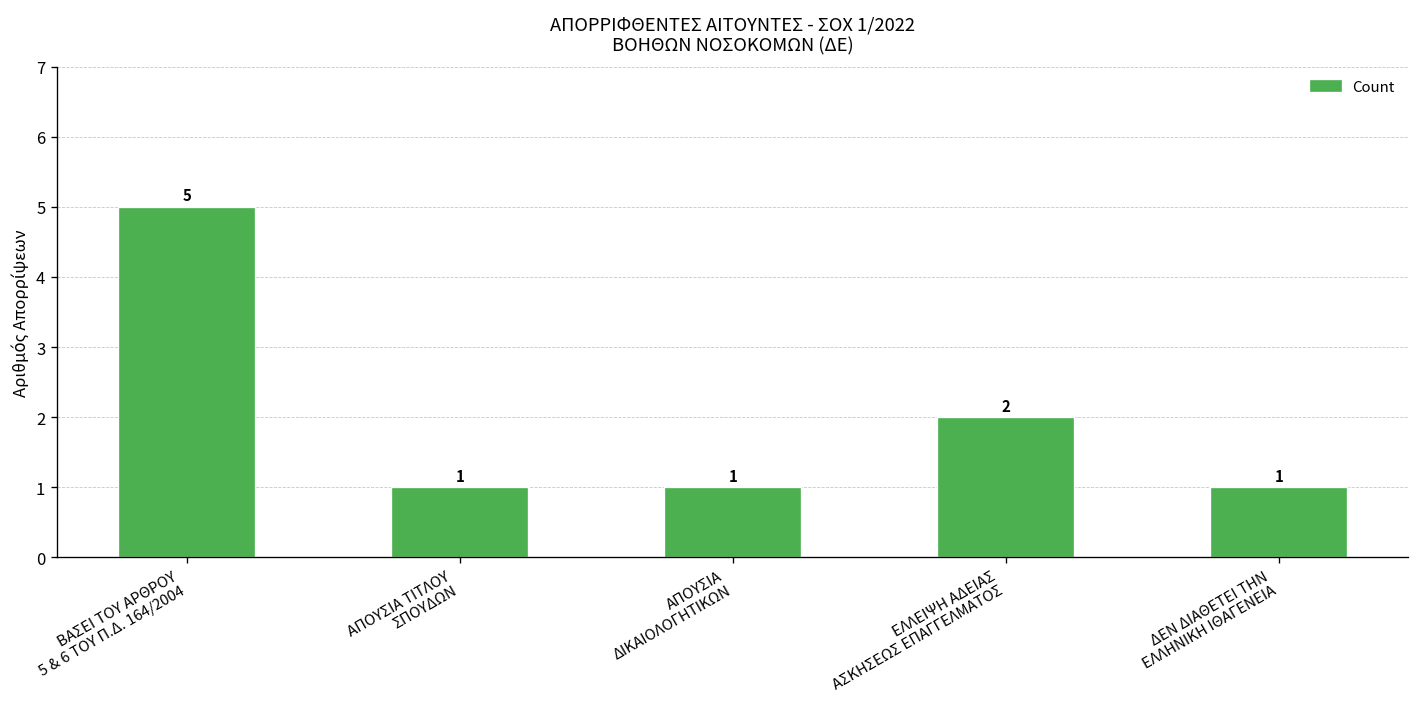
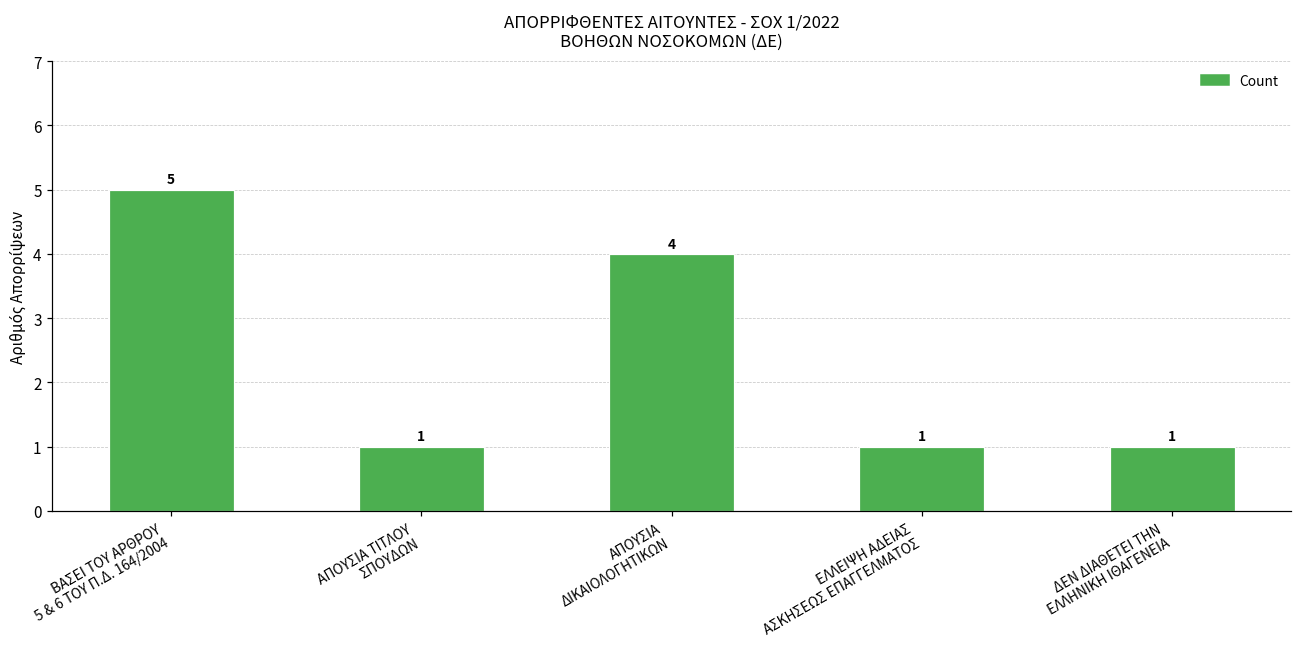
  {
    "ΒΑΣΕΙ ΤΟΥ ΑΡΘΡΟΥ 5 & 6 ΤΟΥ Π.Δ. 164/2004": 5,
    "ΑΠΟΥΣΙΑ ΤΙΤΛΟΥ ΣΠΟΥΔΩΝ": 1,
-   "ΑΠΟΥΣΙΑ ΔΙΚΑΙΟΛΟΓΗΤΙΚΩΝ": 1,
-   "ΕΛΛΕΙΨΗ ΑΔΕΙΑΣ ΑΣΚΗΣΕΩΣ ΕΠΑΓΓΕΛΜΑΤΟΣ": 2,
+   "ΑΠΟΥΣΙΑ ΔΙΚΑΙΟΛΟΓΗΤΙΚΩΝ": 4,
+   "ΕΛΛΕΙΨΗ ΑΔΕΙΑΣ ΑΣΚΗΣΕΩΣ ΕΠΑΓΓΕΛΜΑΤΟΣ": 1,
    "ΔΕΝ ΔΙΑΘΕΤΕΙ ΤΗΝ ΕΛΛΗΝΙΚΗ ΙΘΑΓΕΝΕΙΑ": 1
  }
